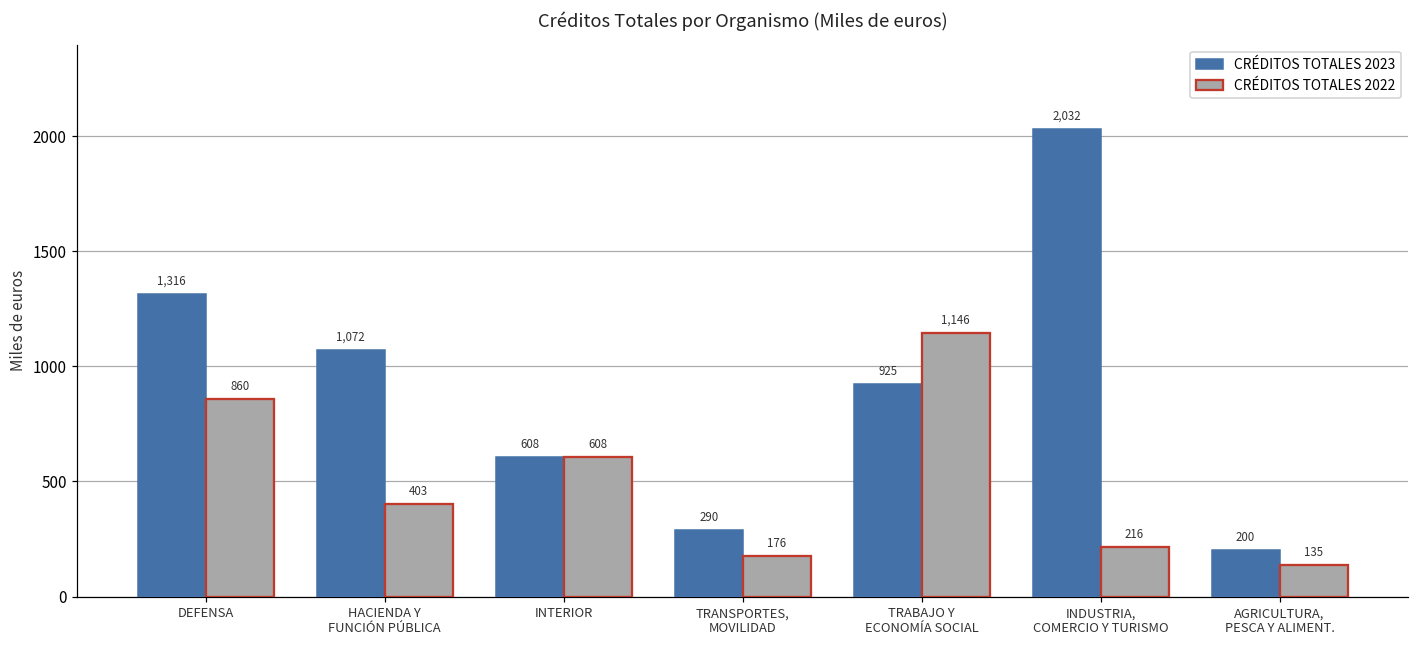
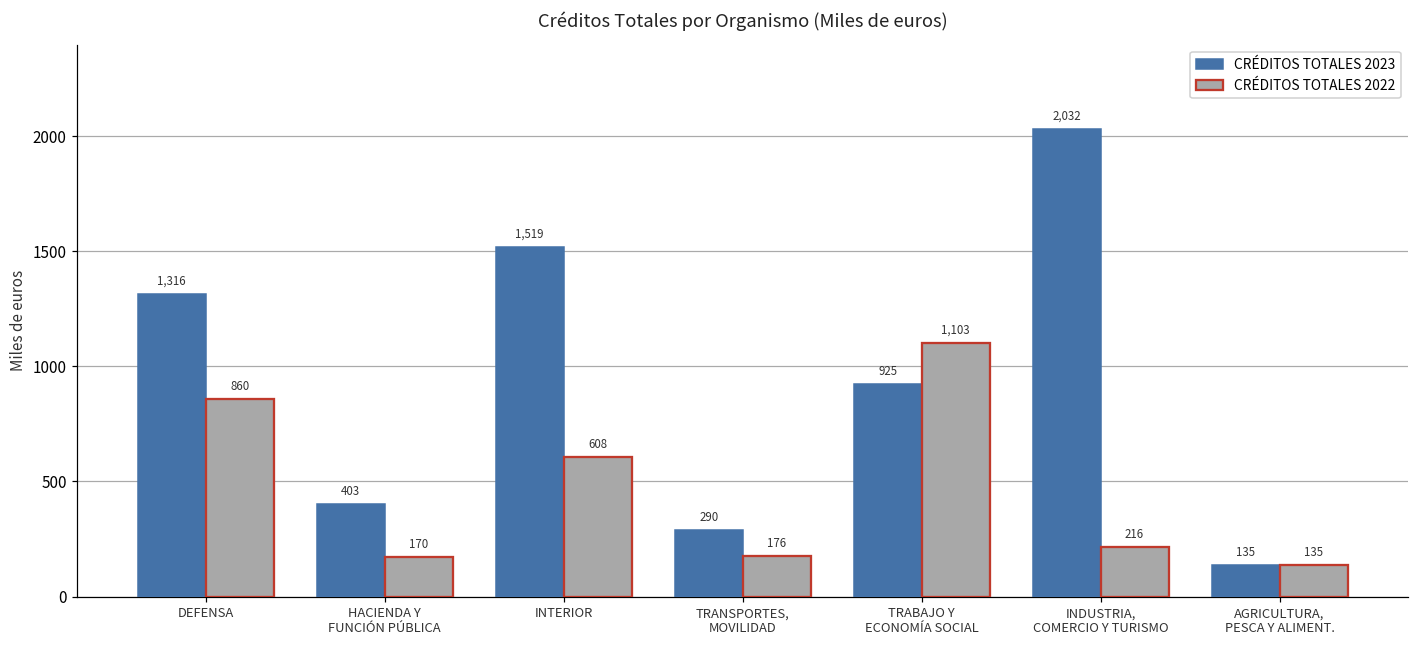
  {
    "CRÉDITOS TOTALES 2023": {
      "DEFENSA": "1,316",
-     "HACIENDA Y FUNCIÓN PÚBLICA": "1,072",
-     "INTERIOR": "608",
+     "HACIENDA Y FUNCIÓN PÚBLICA": "403",
+     "INTERIOR": "1,519",
      "TRANSPORTES, MOVILIDAD": "290",
      "TRABAJO Y ECONOMÍA SOCIAL": "925",
      "INDUSTRIA, COMERCIO Y TURISMO": "2,032",
-     "AGRICULTURA, PESCA Y ALIMENT.": "200"
+     "AGRICULTURA, PESCA Y ALIMENT.": "135"
    },
    "CRÉDITOS TOTALES 2022": {
      "DEFENSA": "860",
-     "HACIENDA Y FUNCIÓN PÚBLICA": "403",
+     "HACIENDA Y FUNCIÓN PÚBLICA": "170",
      "INTERIOR": "608",
      "TRANSPORTES, MOVILIDAD": "176",
-     "TRABAJO Y ECONOMÍA SOCIAL": "1,146",
+     "TRABAJO Y ECONOMÍA SOCIAL": "1,103",
      "INDUSTRIA, COMERCIO Y TURISMO": "216",
      "AGRICULTURA, PESCA Y ALIMENT.": "135"
    }
  }
